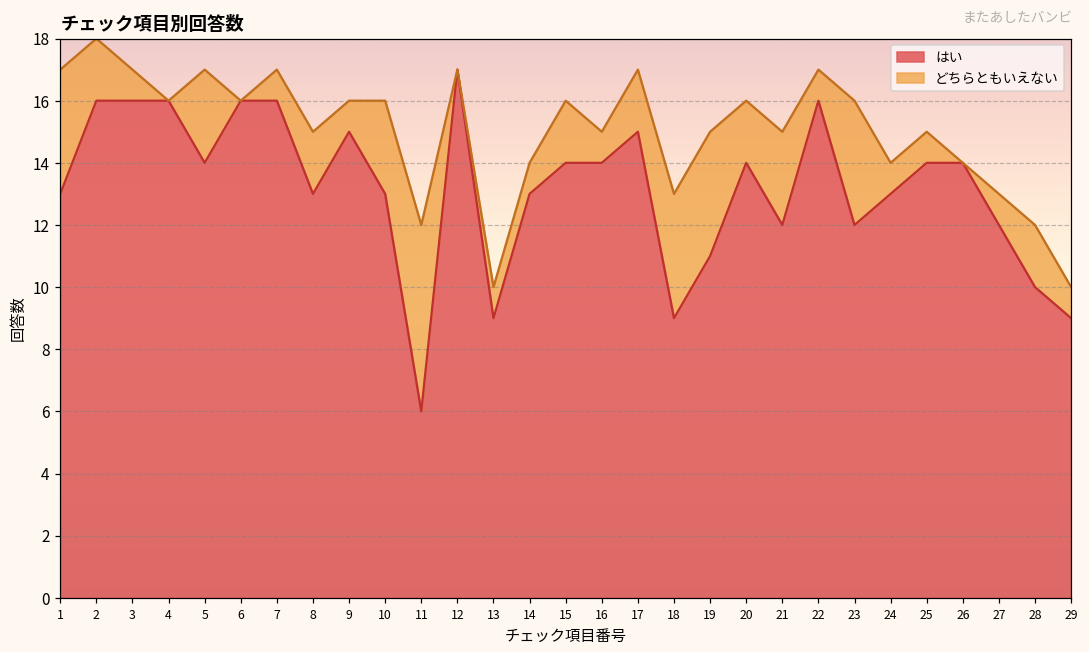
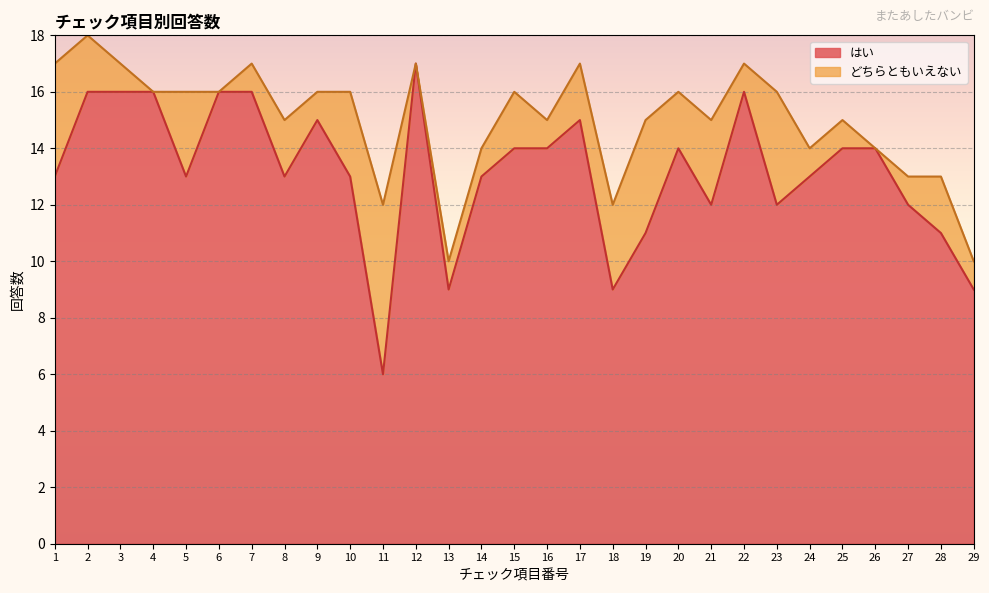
  {
    "はい": {
      "1": 13,
      "2": 16,
      "3": 16,
-     "5": 14,
+     "5": 13,
      "7": 16,
      "8": 13,
      "9": 15,
      "10": 13,
      "11": 6,
      "13": 9,
      "14": 13,
      "15": 14,
      "16": 14,
      "17": 15,
      "18": 9,
      "19": 11,
      "20": 14,
      "21": 12,
      "22": 16,
      "23": 12,
      "24": 13,
      "25": 14,
      "27": 12,
-     "28": 10,
+     "28": 11,
      "29": 9
    },
    "どちらともいえない": {
      "1": 4,
      "2": 2,
      "3": 1,
      "5": 3,
      "7": 1,
      "8": 2,
      "9": 1,
      "10": 3,
      "11": 6,
      "13": 1,
      "14": 1,
      "15": 2,
      "16": 1,
      "17": 2,
-     "18": 4,
+     "18": 3,
      "19": 4,
      "20": 2,
      "21": 3,
      "22": 1,
      "23": 4,
      "24": 1,
      "25": 1,
      "27": 1,
      "28": 2,
      "29": 1
    }
  }
